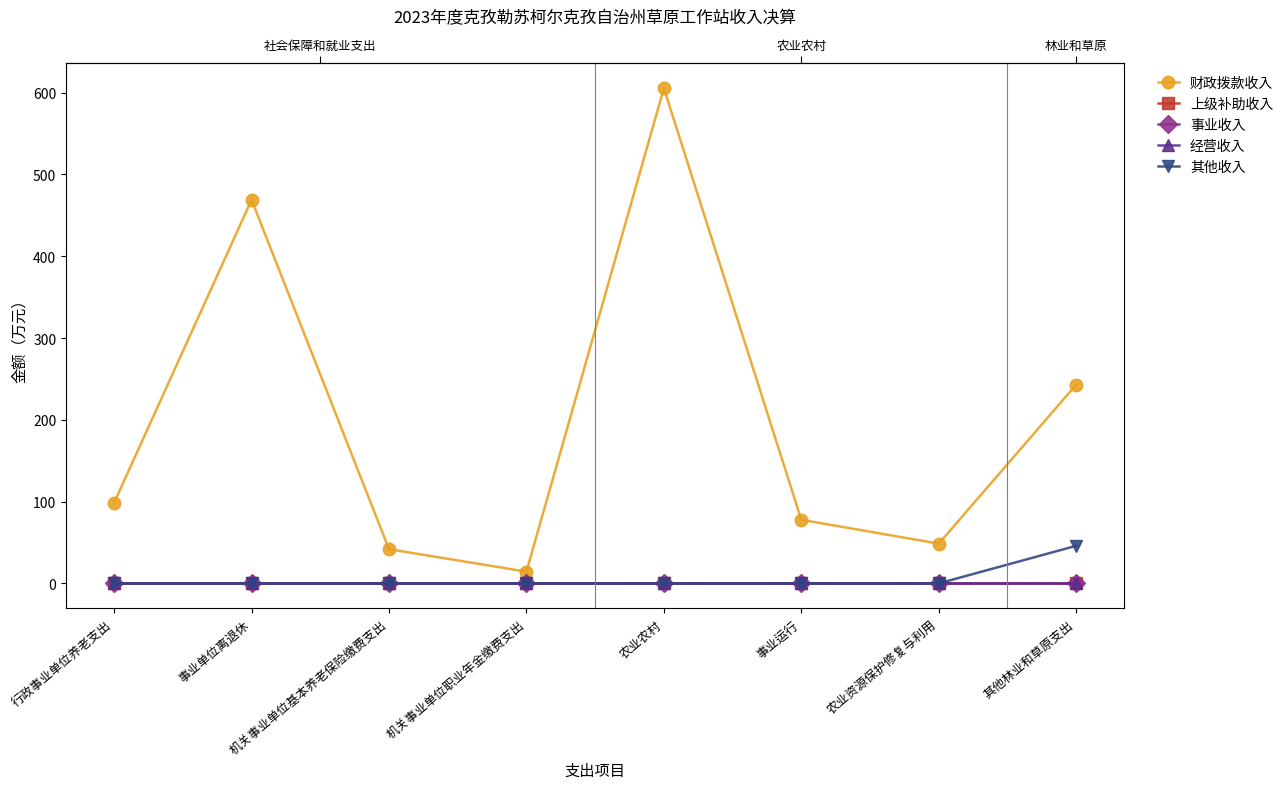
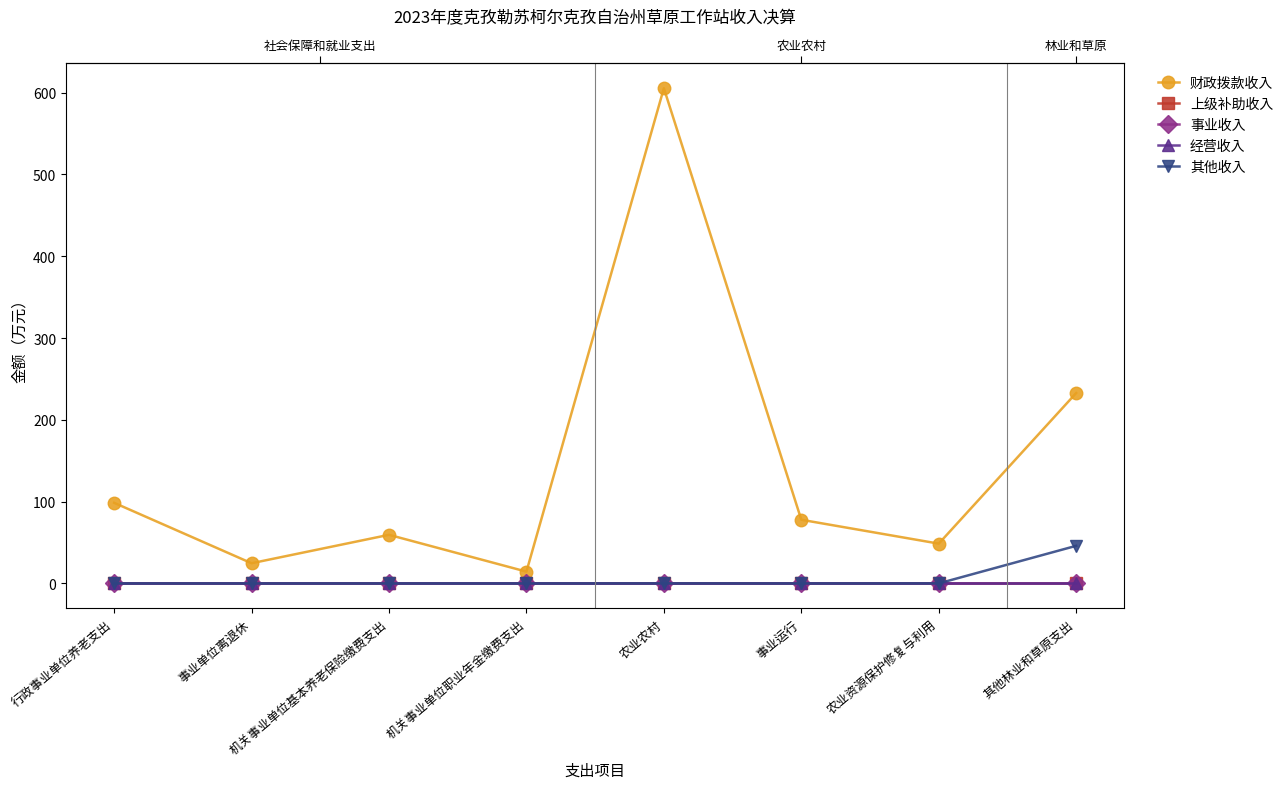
  {
    "财政拨款收入": {
      "行政事业单位养老支出": 100,
-     "事业单位离退休": 470,
-     "机关事业单位基本养老保险缴费支出": 40,
+     "事业单位离退休": 20,
+     "机关事业单位基本养老保险缴费支出": 60,
      "机关事业单位职业年金缴费支出": 10,
      "农业农村": 610,
      "事业运行": 80,
      "农业资源保护修复与利用": 50,
-     "其他林业和草原支出": 240
+     "其他林业和草原支出": 230
    }
  }
